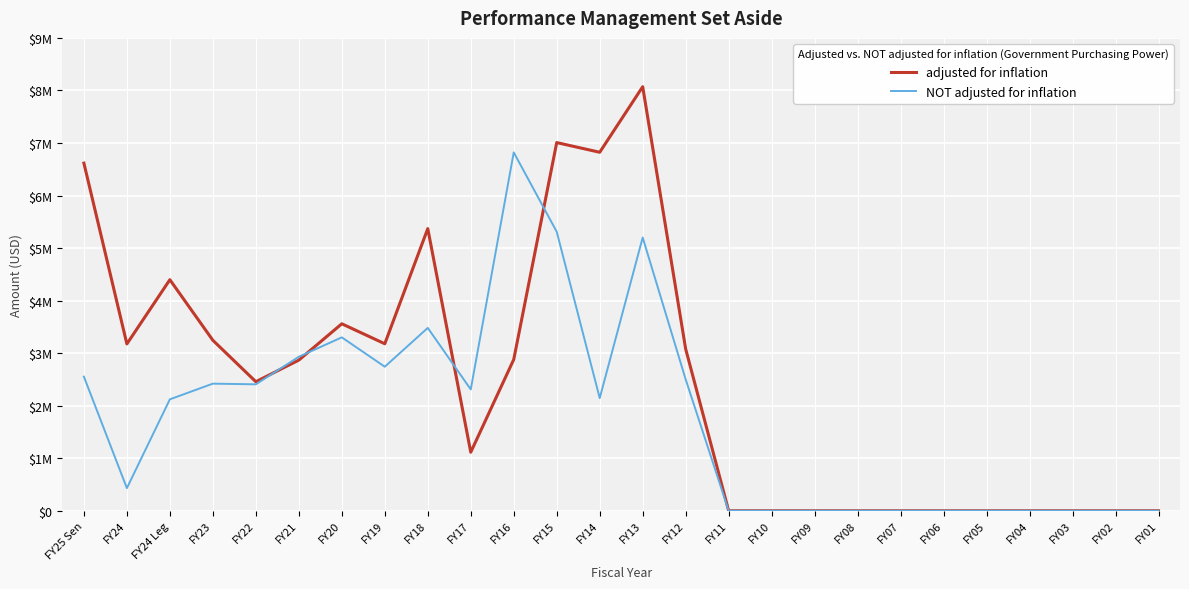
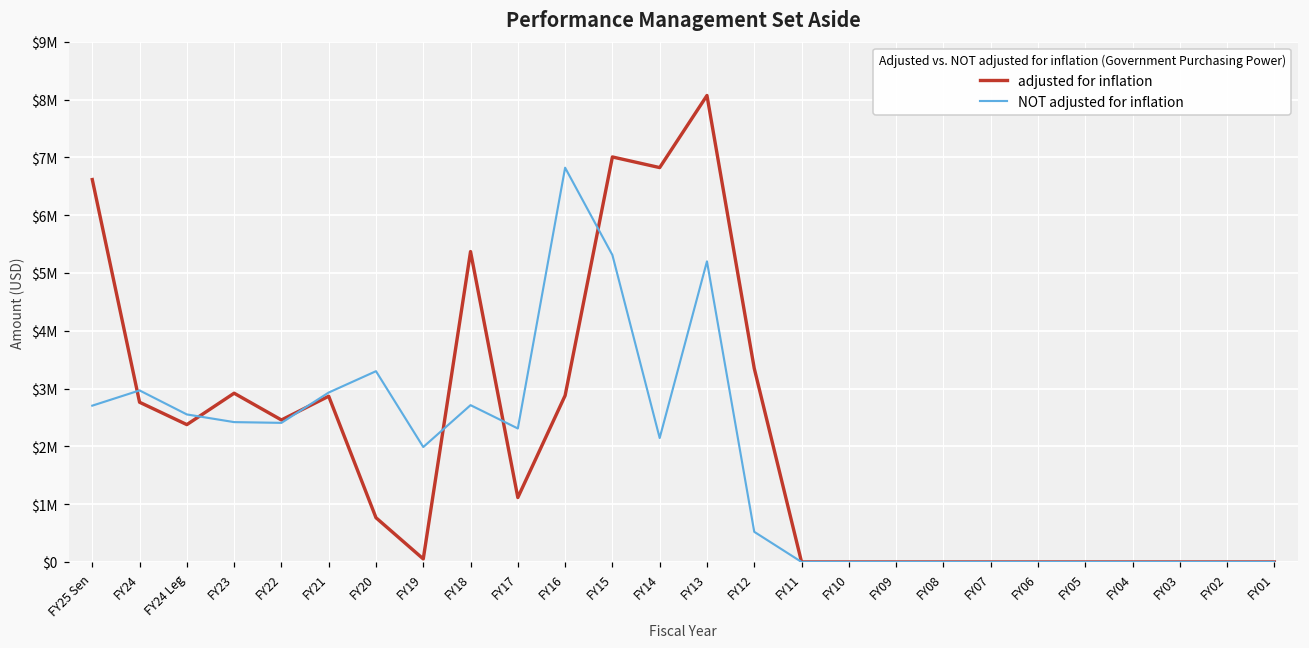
  {
    "adjusted for inflation": {
      "FY25 Sen": "$6600000",
-     "FY24": "$3200000",
-     "FY24 Leg": "$4400000",
-     "FY23": "$3200000",
+     "FY24": "$2800000",
+     "FY24 Leg": "$2400000",
+     "FY23": "$2900000",
      "FY22": "$2500000",
      "FY21": "$2900000",
-     "FY20": "$3600000",
-     "FY19": "$3200000",
+     "FY20": "$800000",
+     "FY19": "$100000",
      "FY18": "$5400000",
      "FY17": "$1100000",
      "FY16": "$2900000",
      "FY15": "$7000000",
      "FY14": "$6800000",
      "FY13": "$8100000",
-     "FY12": "$3100000"
+     "FY12": "$3300000"
    },
    "NOT adjusted for inflation": {
-     "FY25 Sen": "$2600000",
-     "FY24": "$400000",
-     "FY24 Leg": "$2100000",
+     "FY25 Sen": "$2700000",
+     "FY24": "$3000000",
+     "FY24 Leg": "$2600000",
      "FY23": "$2400000",
      "FY22": "$2400000",
      "FY21": "$2900000",
      "FY20": "$3300000",
-     "FY19": "$2700000",
-     "FY18": "$3500000",
+     "FY19": "$2000000",
+     "FY18": "$2700000",
      "FY17": "$2300000",
      "FY16": "$6800000",
      "FY15": "$5300000",
      "FY14": "$2100000",
      "FY13": "$5200000",
-     "FY12": "$2500000"
+     "FY12": "$500000"
    }
  }
